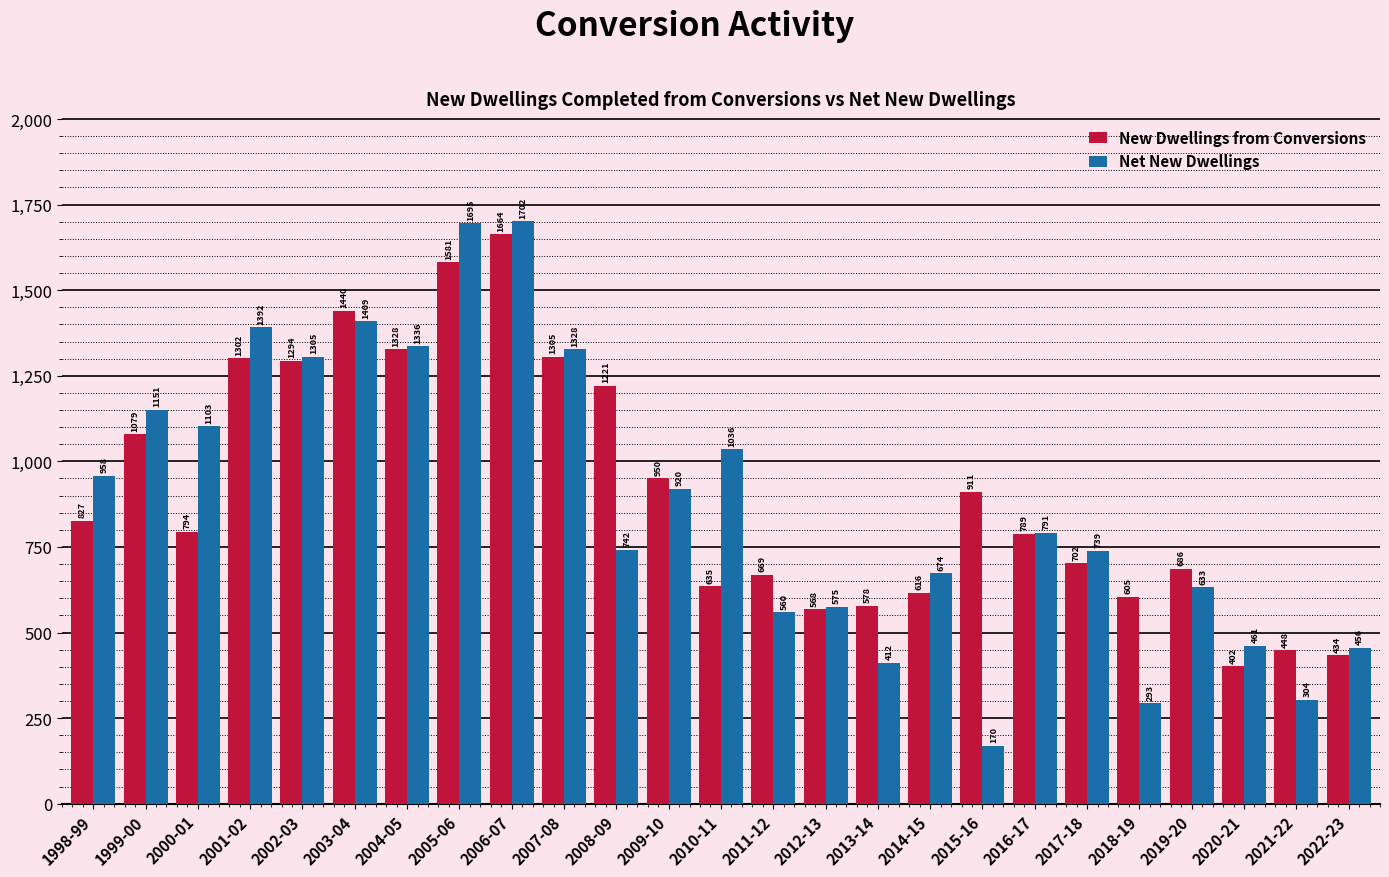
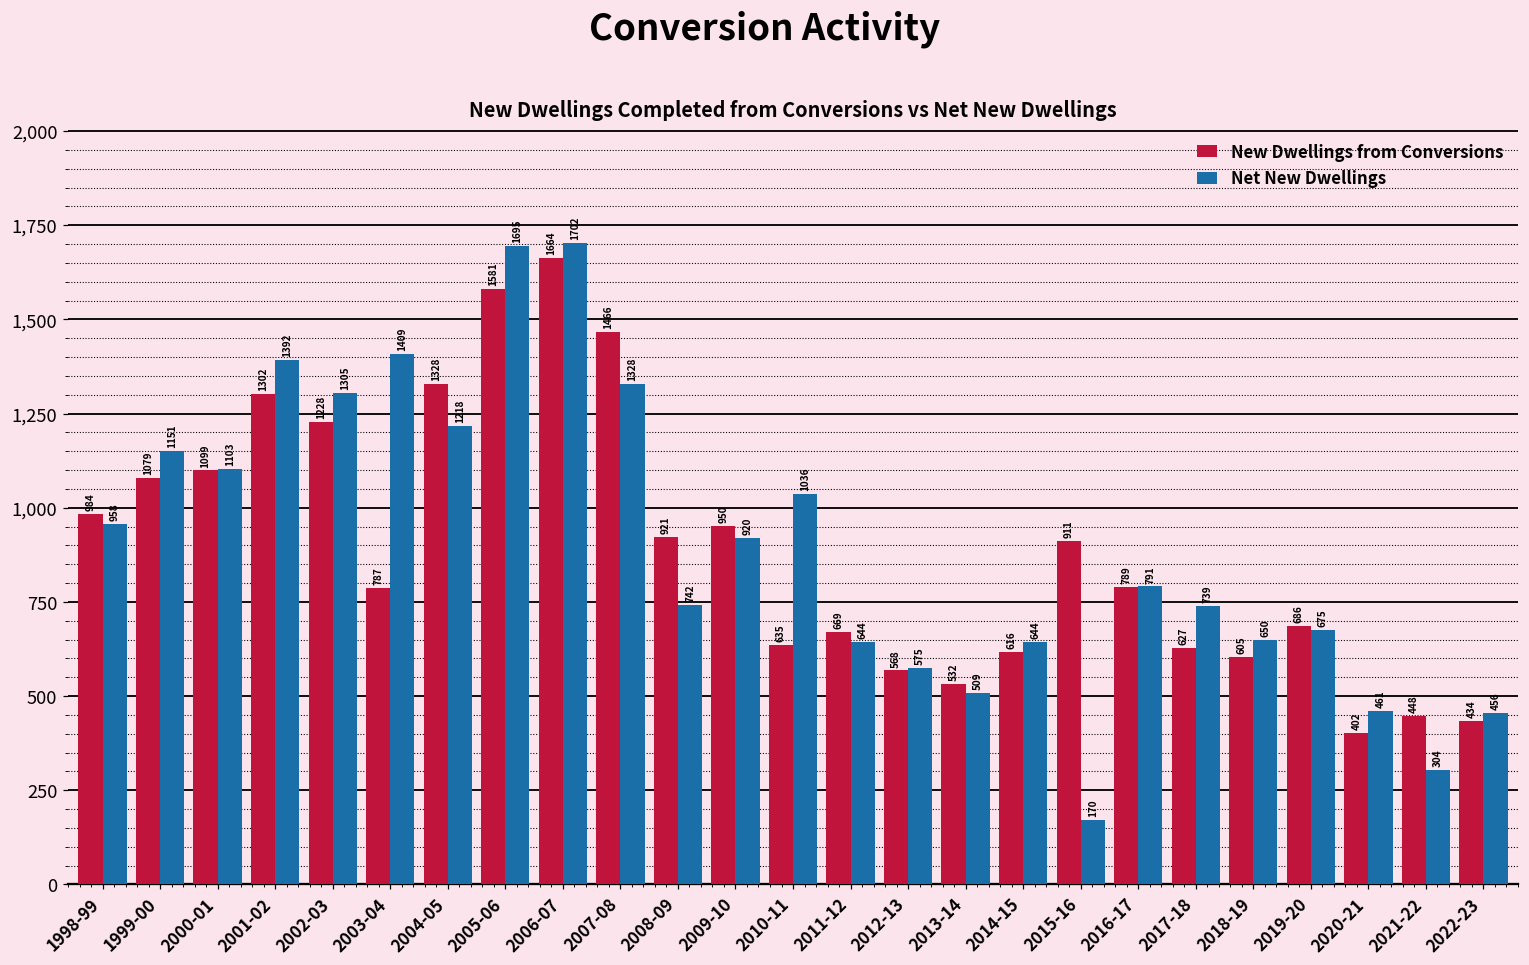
  {
    "New Dwellings from Conversions": {
-     "1998-99": 827,
+     "1998-99": 984,
      "1999-00": 1079,
-     "2000-01": 794,
+     "2000-01": 1099,
      "2001-02": 1302,
-     "2002-03": 1294,
-     "2003-04": 1440,
+     "2002-03": 1228,
+     "2003-04": 787,
      "2004-05": 1328,
      "2005-06": 1581,
      "2006-07": 1664,
-     "2007-08": 1305,
-     "2008-09": 1221,
+     "2007-08": 1466,
+     "2008-09": 921,
      "2009-10": 950,
      "2010-11": 635,
      "2011-12": 669,
      "2012-13": 568,
-     "2013-14": 578,
+     "2013-14": 532,
      "2014-15": 616,
      "2015-16": 911,
      "2016-17": 789,
-     "2017-18": 702,
+     "2017-18": 627,
      "2018-19": 605,
      "2019-20": 686,
      "2020-21": 402,
      "2021-22": 448,
      "2022-23": 434
    },
    "Net New Dwellings": {
      "1998-99": 958,
      "1999-00": 1151,
      "2000-01": 1103,
      "2001-02": 1392,
      "2002-03": 1305,
      "2003-04": 1409,
-     "2004-05": 1336,
+     "2004-05": 1218,
      "2005-06": 1695,
      "2006-07": 1702,
      "2007-08": 1328,
      "2008-09": 742,
      "2009-10": 920,
      "2010-11": 1036,
-     "2011-12": 560,
+     "2011-12": 644,
      "2012-13": 575,
-     "2013-14": 412,
-     "2014-15": 674,
+     "2013-14": 509,
+     "2014-15": 644,
      "2015-16": 170,
      "2016-17": 791,
      "2017-18": 739,
-     "2018-19": 293,
-     "2019-20": 633,
+     "2018-19": 650,
+     "2019-20": 675,
      "2020-21": 461,
      "2021-22": 304,
      "2022-23": 456
    }
  }
